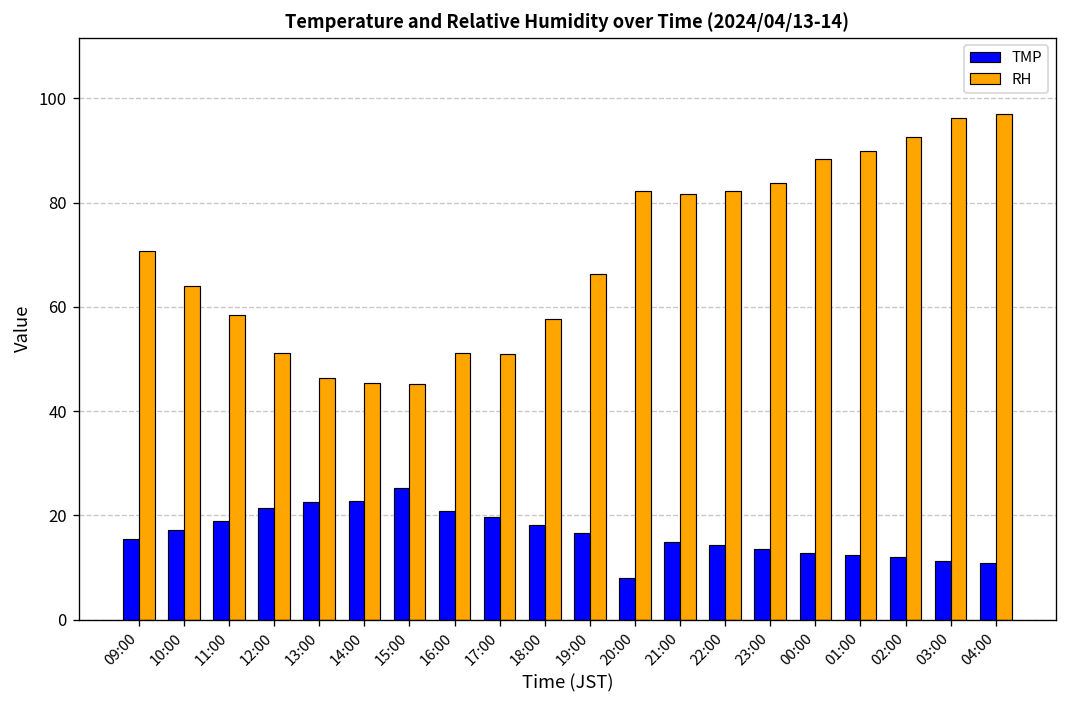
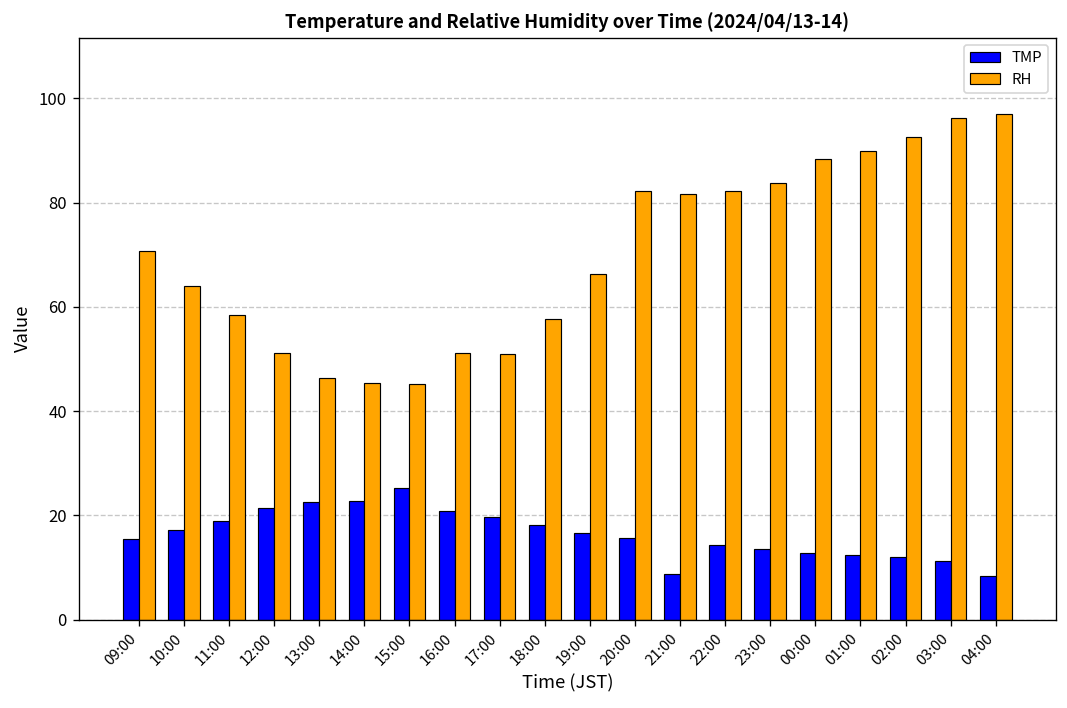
  {
    "TMP": {
      "09:00": 16,
      "10:00": 17,
      "11:00": 19,
      "12:00": 22,
      "13:00": 23,
      "14:00": 23,
      "15:00": 25,
      "16:00": 21,
      "17:00": 20,
      "18:00": 18,
      "19:00": 17,
-     "20:00": 8,
-     "21:00": 15,
+     "20:00": 16,
+     "21:00": 9,
      "22:00": 14,
      "23:00": 14,
      "00:00": 13,
      "01:00": 12,
      "02:00": 12,
      "03:00": 11,
-     "04:00": 11
+     "04:00": 8
    },
    "RH": {
      "09:00": 71,
      "10:00": 64,
      "11:00": 58,
      "12:00": 51,
      "13:00": 46,
      "14:00": 45,
      "15:00": 45,
      "16:00": 51,
      "17:00": 51,
      "18:00": 58,
      "19:00": 66,
      "20:00": 82,
      "21:00": 82,
      "22:00": 82,
      "23:00": 84,
      "00:00": 88,
      "01:00": 90,
      "02:00": 93,
      "03:00": 96,
      "04:00": 97
    }
  }
